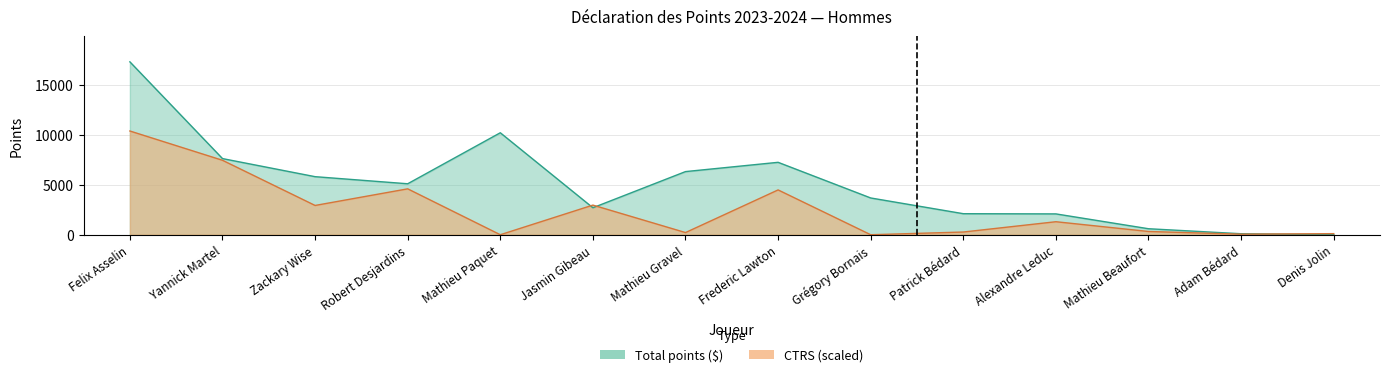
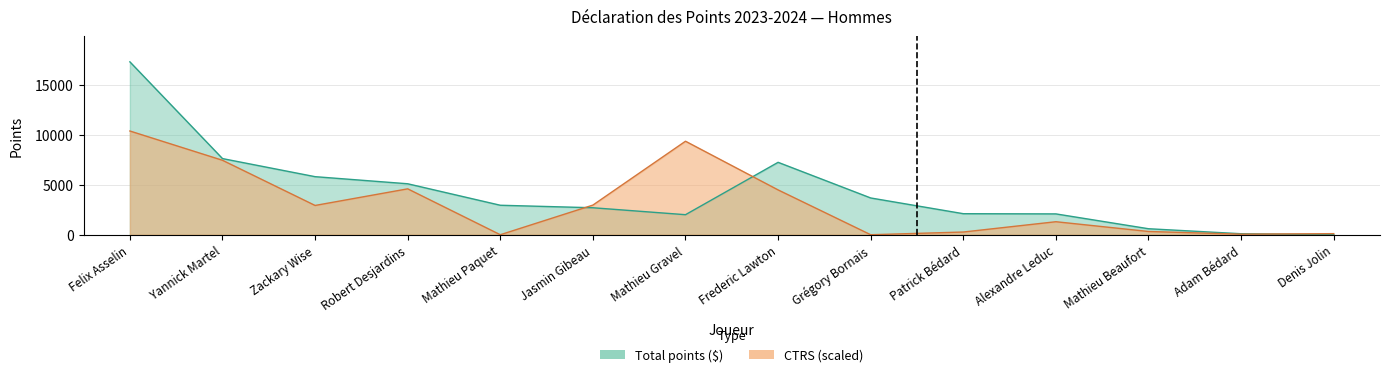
  {
    "Total points ($)": {
      "Felix Asselin": 17000,
      "Zackary Wise": 6000,
      "Robert Desjardins": 5000,
-     "Mathieu Paquet": 10000,
+     "Mathieu Paquet": 3000,
      "Jasmin Gibeau": 3000,
-     "Mathieu Gravel": 6000,
+     "Mathieu Gravel": 2000,
      "Frederic Lawton": 7000,
      "Grégory Bornais": 4000,
      "Patrick Bédard": 2000,
      "Alexandre Leduc": 2000,
      "Mathieu Beaufort": 1000
    },
    "CTRS (scaled)": {
      "Felix Asselin": 10000,
      "Zackary Wise": 3000,
      "Robert Desjardins": 5000,
      "Mathieu Paquet": 0,
      "Jasmin Gibeau": 3000,
-     "Mathieu Gravel": 0,
+     "Mathieu Gravel": 9000,
      "Frederic Lawton": 4000,
      "Grégory Bornais": 0,
      "Patrick Bédard": 0,
      "Alexandre Leduc": 1000,
      "Mathieu Beaufort": 0
    }
  }
